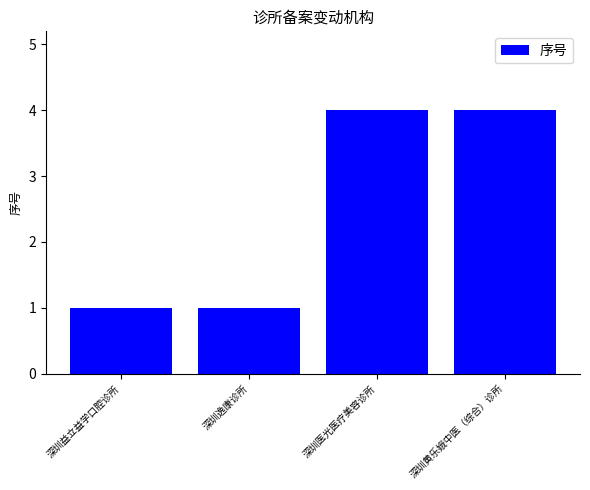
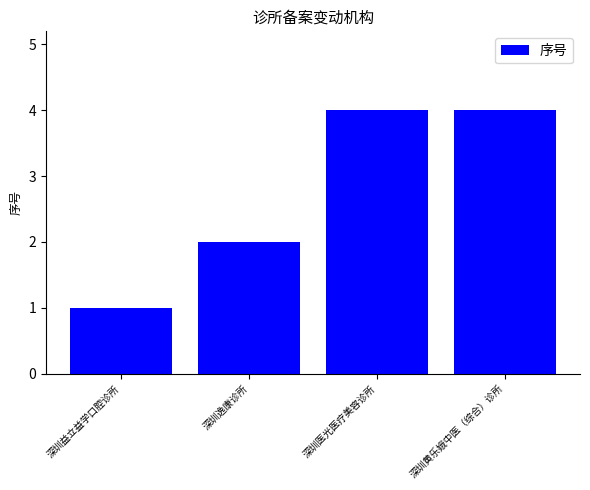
  {
    "深圳益立益学口腔诊所": 1,
-   "深圳逸康诊所": 1,
+   "深圳逸康诊所": 2,
    "深圳医光医疗美容诊所": 4,
    "深圳黄乐娥中医（综合）诊所": 4
  }
